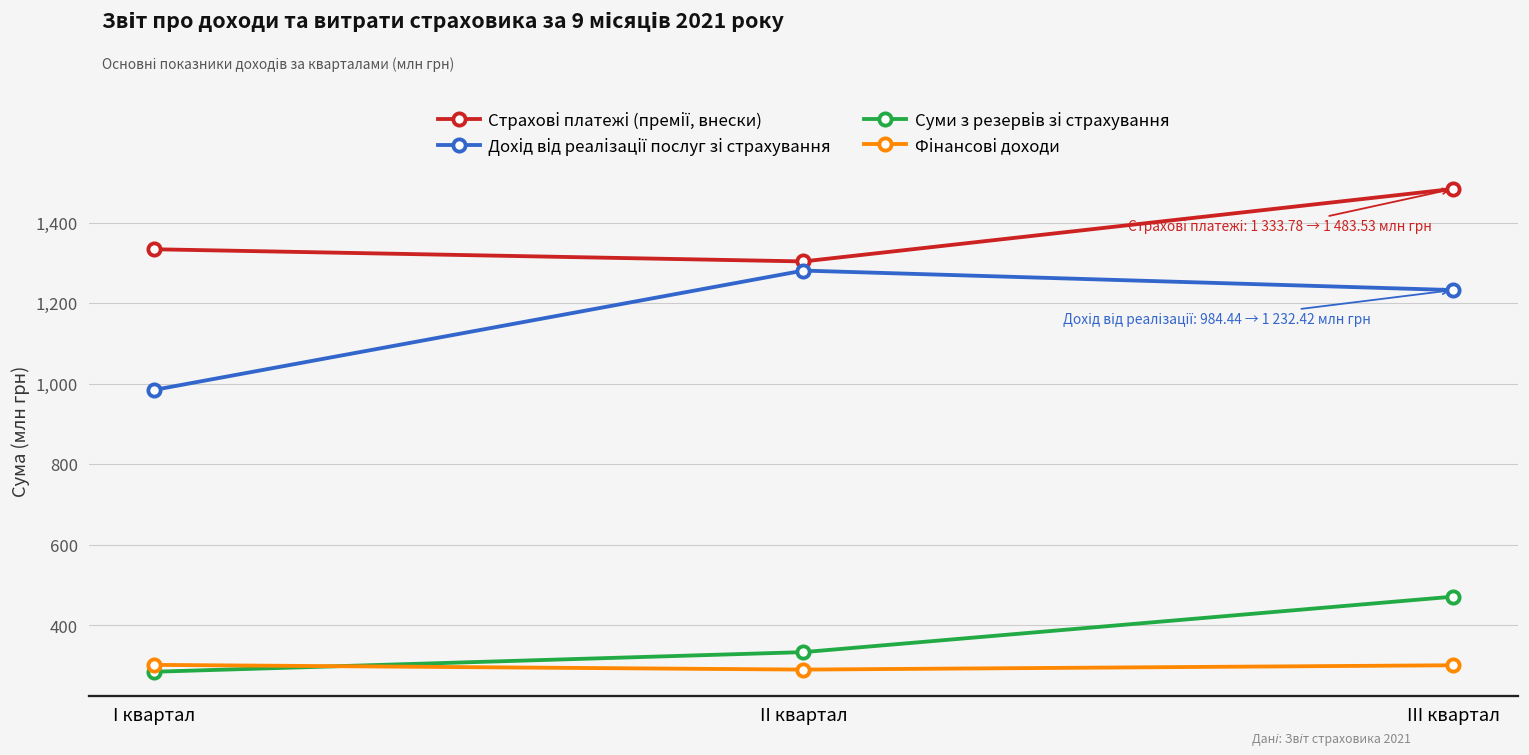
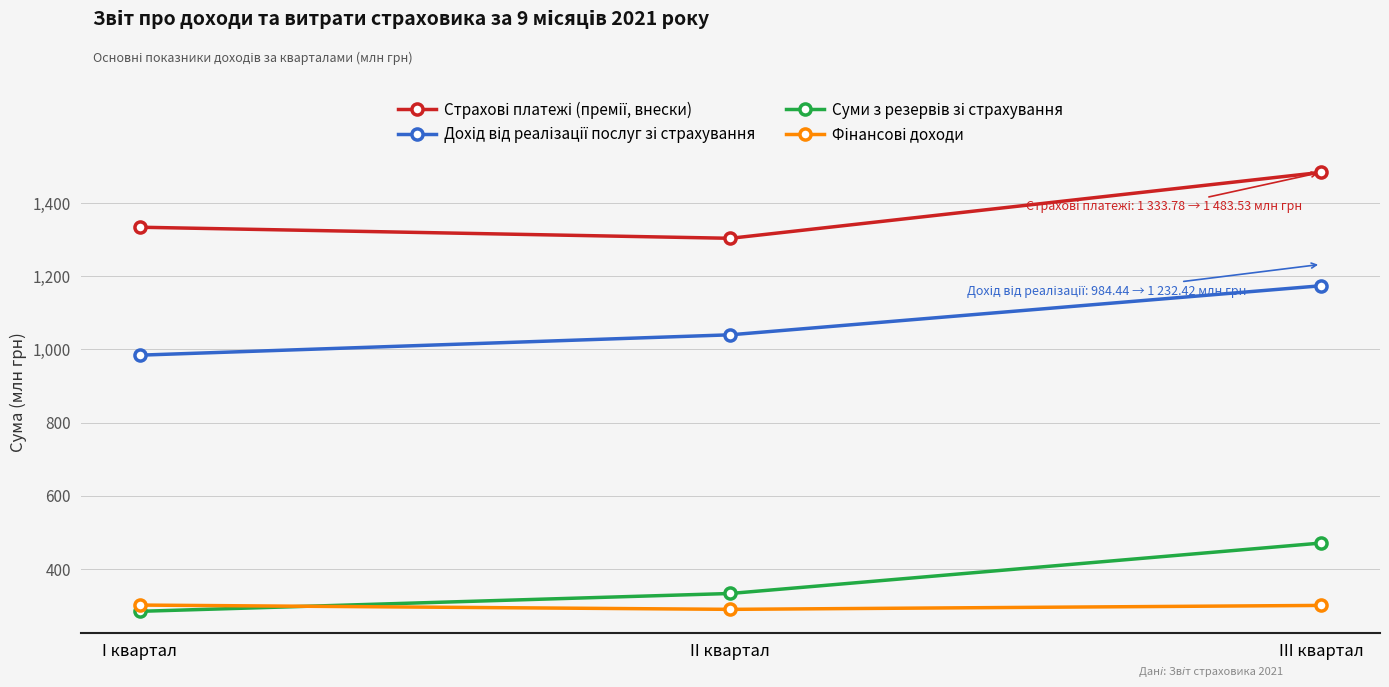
  {
    "Страхові платежі (премії, внески)": {
      "I квартал": "1,330",
      "II квартал": "1,300"
    },
    "Дохід від реалізації послуг зі страхування": {
      "I квартал": "980",
-     "II квартал": "1,280",
-     "III квартал": "1,230"
+     "II квартал": "1,040",
+     "III квартал": "1,170"
    },
    "Суми з резервів зі страхування": {
      "I квартал": "290",
      "II квартал": "330",
      "III квартал": "470"
    },
    "Фінансові доходи": {
      "I квартал": "300",
      "II квартал": "290",
      "III квартал": "300"
    }
  }
